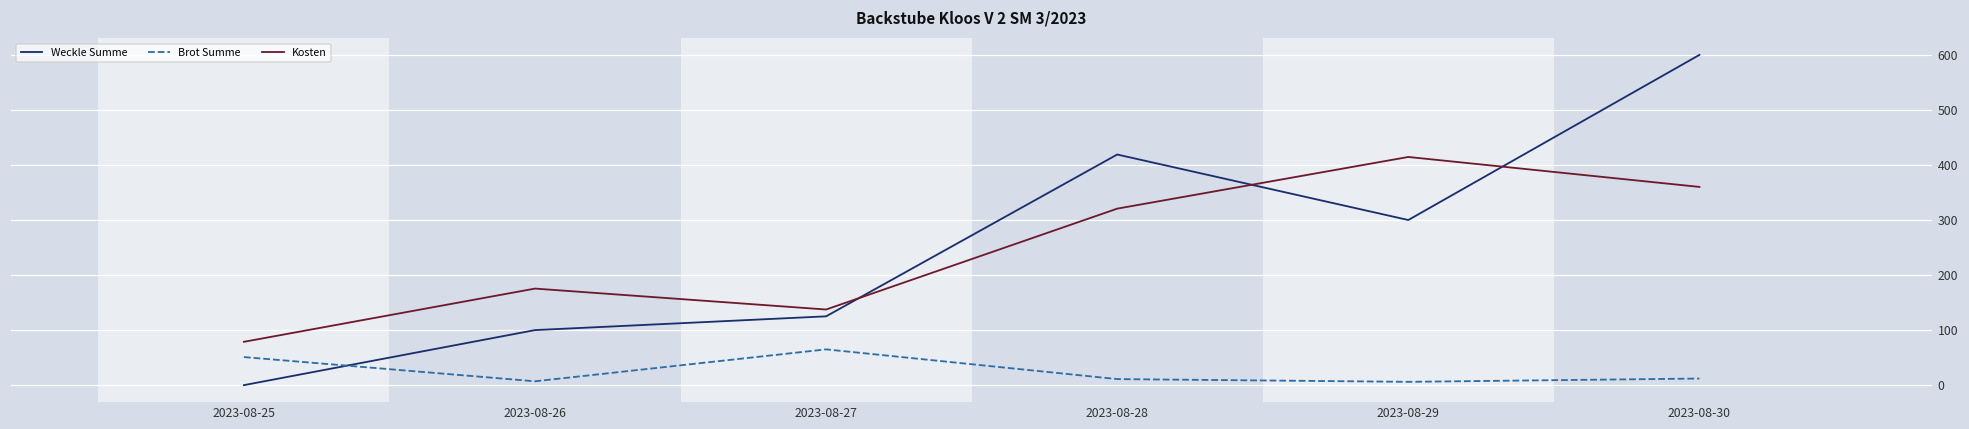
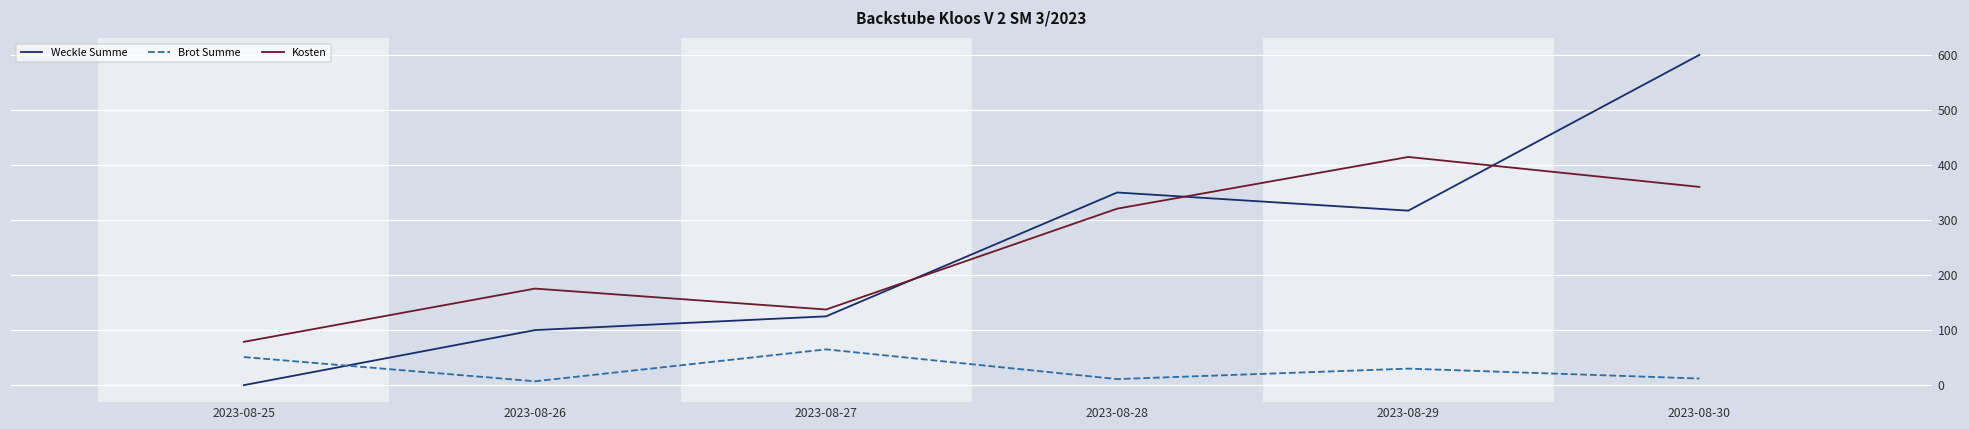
  {
    "Weckle Summe": {
      "2023-08-25": 0,
      "2023-08-26": 100,
      "2023-08-27": 130,
-     "2023-08-28": 420,
-     "2023-08-29": 300,
+     "2023-08-28": 350,
+     "2023-08-29": 320,
      "2023-08-30": 600
    },
    "Brot Summe": {
      "2023-08-25": 50,
      "2023-08-26": 10,
      "2023-08-27": 70,
      "2023-08-28": 10,
-     "2023-08-29": 10,
+     "2023-08-29": 30,
      "2023-08-30": 10
    },
    "Kosten": {
      "2023-08-25": 80,
      "2023-08-26": 180,
      "2023-08-27": 140,
      "2023-08-28": 320,
      "2023-08-29": 410,
      "2023-08-30": 360
    }
  }
